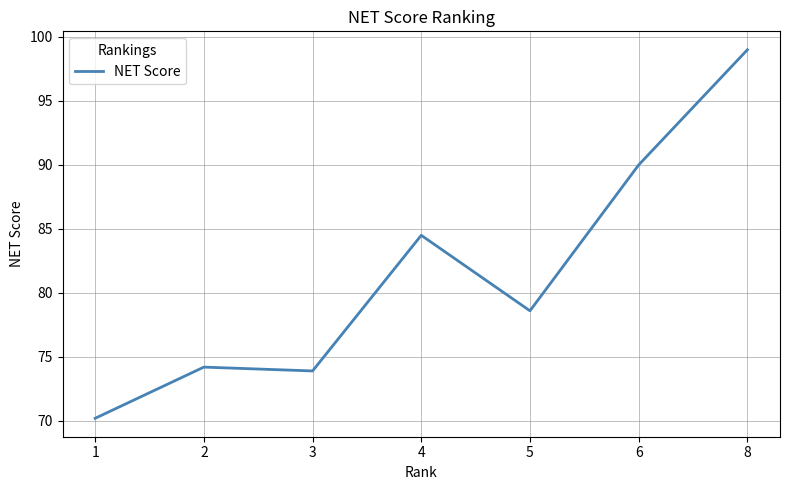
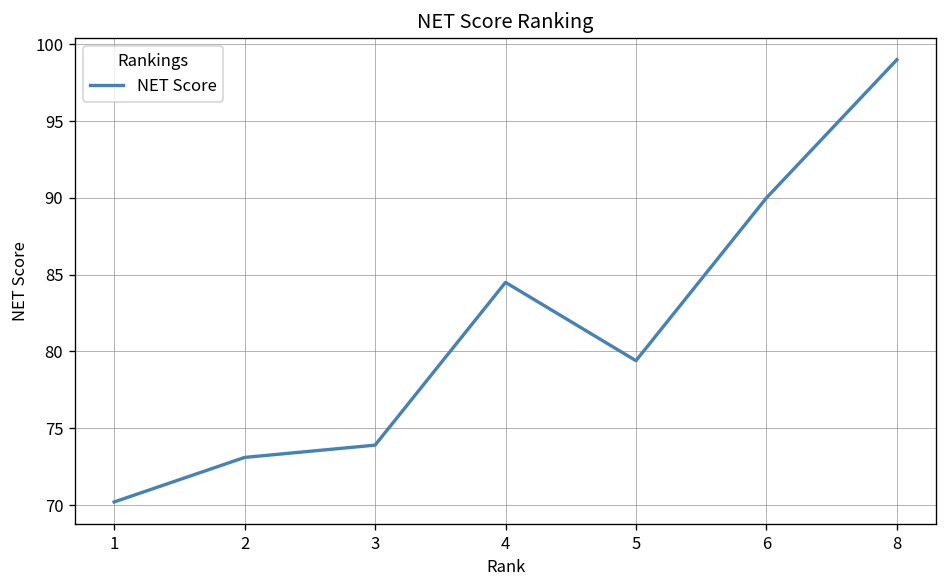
  {
    "1": 70.2,
-   "2": 74.2,
+   "2": 73.1,
    "3": 73.9,
    "4": 84.5,
-   "5": 78.6,
+   "5": 79.4,
    "6": 90.0,
    "8": 99.0
  }
